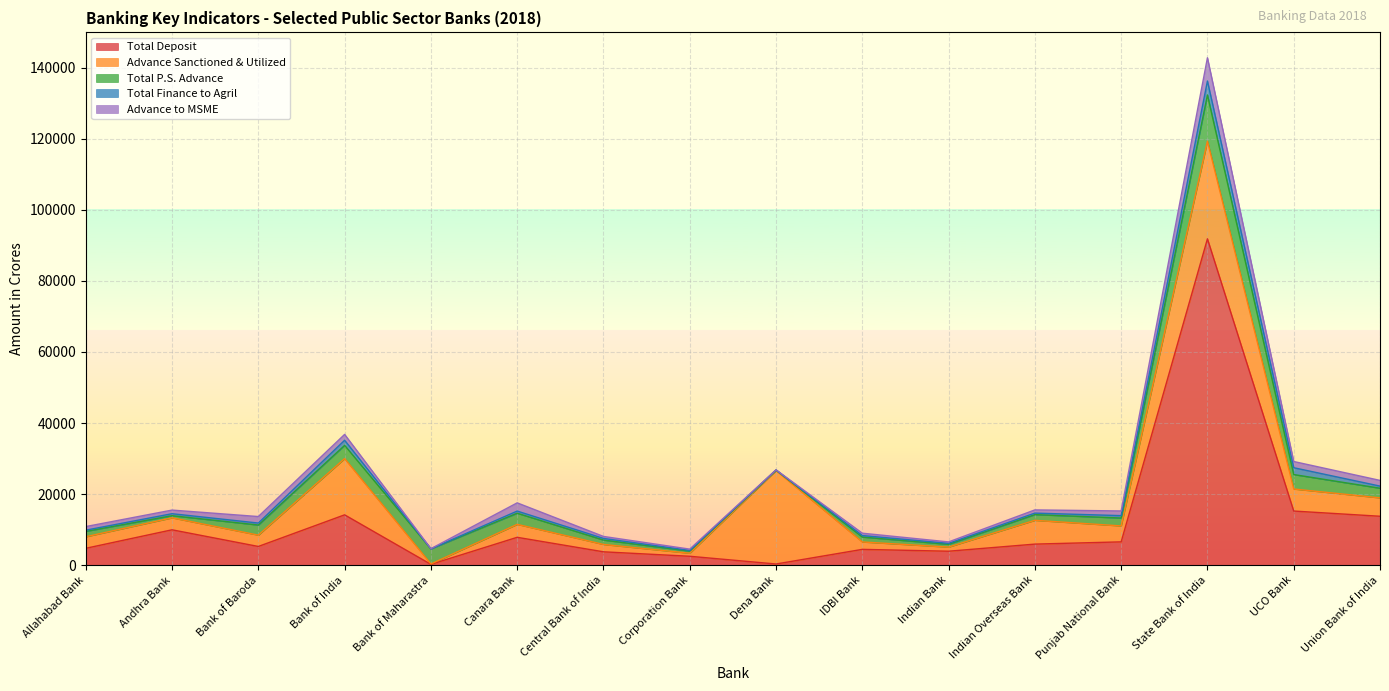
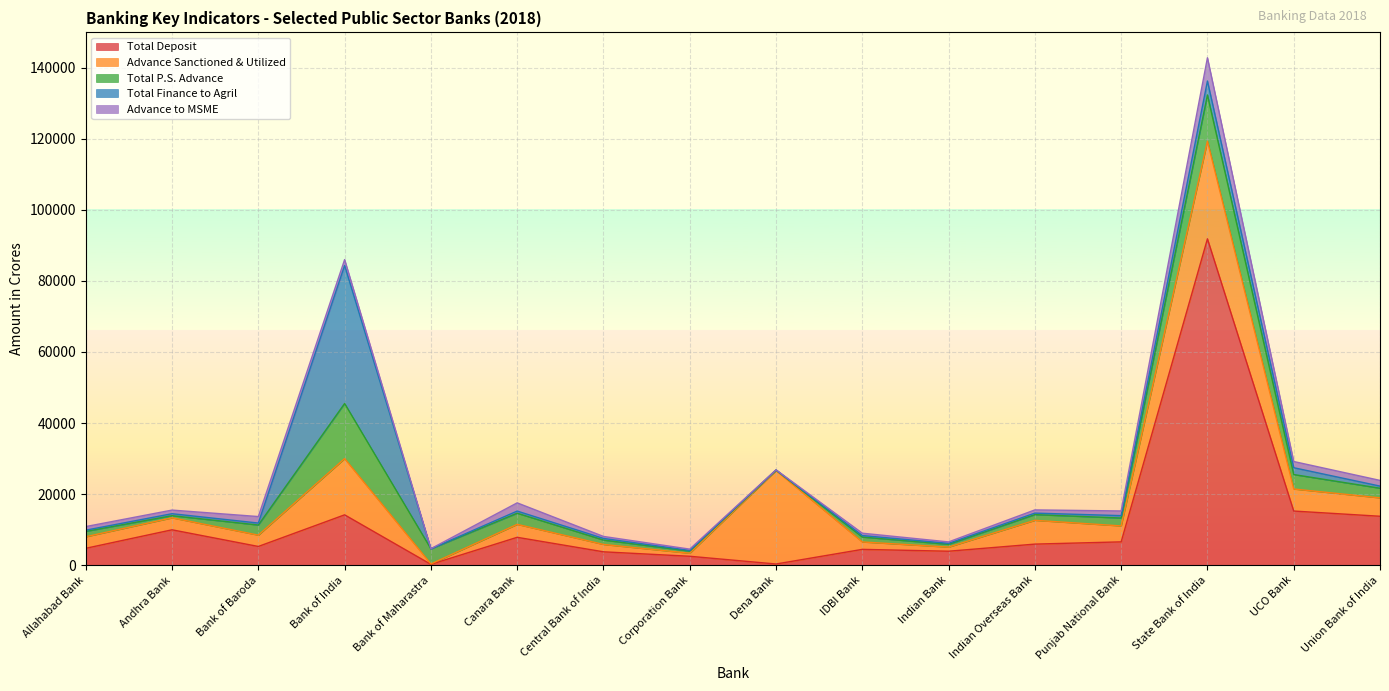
  {
    "Total Deposit": {
      "Allahabad Bank": 5000,
      "Andhra Bank": 10000,
      "Bank of Baroda": 5000,
      "Bank of India": 14000,
      "Canara Bank": 8000,
      "Central Bank of India": 4000,
      "Corporation Bank": 2000,
      "Dena Bank": 0,
      "IDBI Bank": 4000,
      "Indian Bank": 4000,
      "Indian Overseas Bank": 6000,
      "Punjab National Bank": 7000,
      "State Bank of India": 92000,
      "UCO Bank": 15000,
      "Union Bank of India": 14000
    },
    "Advance Sanctioned & Utilized": {
      "Allahabad Bank": 3000,
      "Bank of Baroda": 3000,
      "Bank of India": 16000,
      "Canara Bank": 4000,
      "Central Bank of India": 2000,
      "IDBI Bank": 2000,
      "Indian Bank": 1000,
      "Indian Overseas Bank": 7000,
      "Punjab National Bank": 4000,
      "State Bank of India": 27000,
      "UCO Bank": 6000,
      "Union Bank of India": 5000
    },
    "Total P.S. Advance": {
-     "Bank of India": 4000,
+     "Bank of India": 16000,
      "State Bank of India": 13000,
      "UCO Bank": 4000
    },
    "Total Finance to Agril": {
-     "Bank of India": 1000,
+     "Bank of India": 39000,
      "State Bank of India": 4000,
      "UCO Bank": 2000
    },
    "Advance to MSME": {
      "Allahabad Bank": 1000,
      "Andhra Bank": 1000,
      "Bank of Baroda": 2000,
      "Bank of India": 2000,
      "Canara Bank": 2000,
      "Indian Overseas Bank": 1000,
      "Punjab National Bank": 1000,
      "State Bank of India": 7000,
      "UCO Bank": 2000,
      "Union Bank of India": 2000
    }
  }
